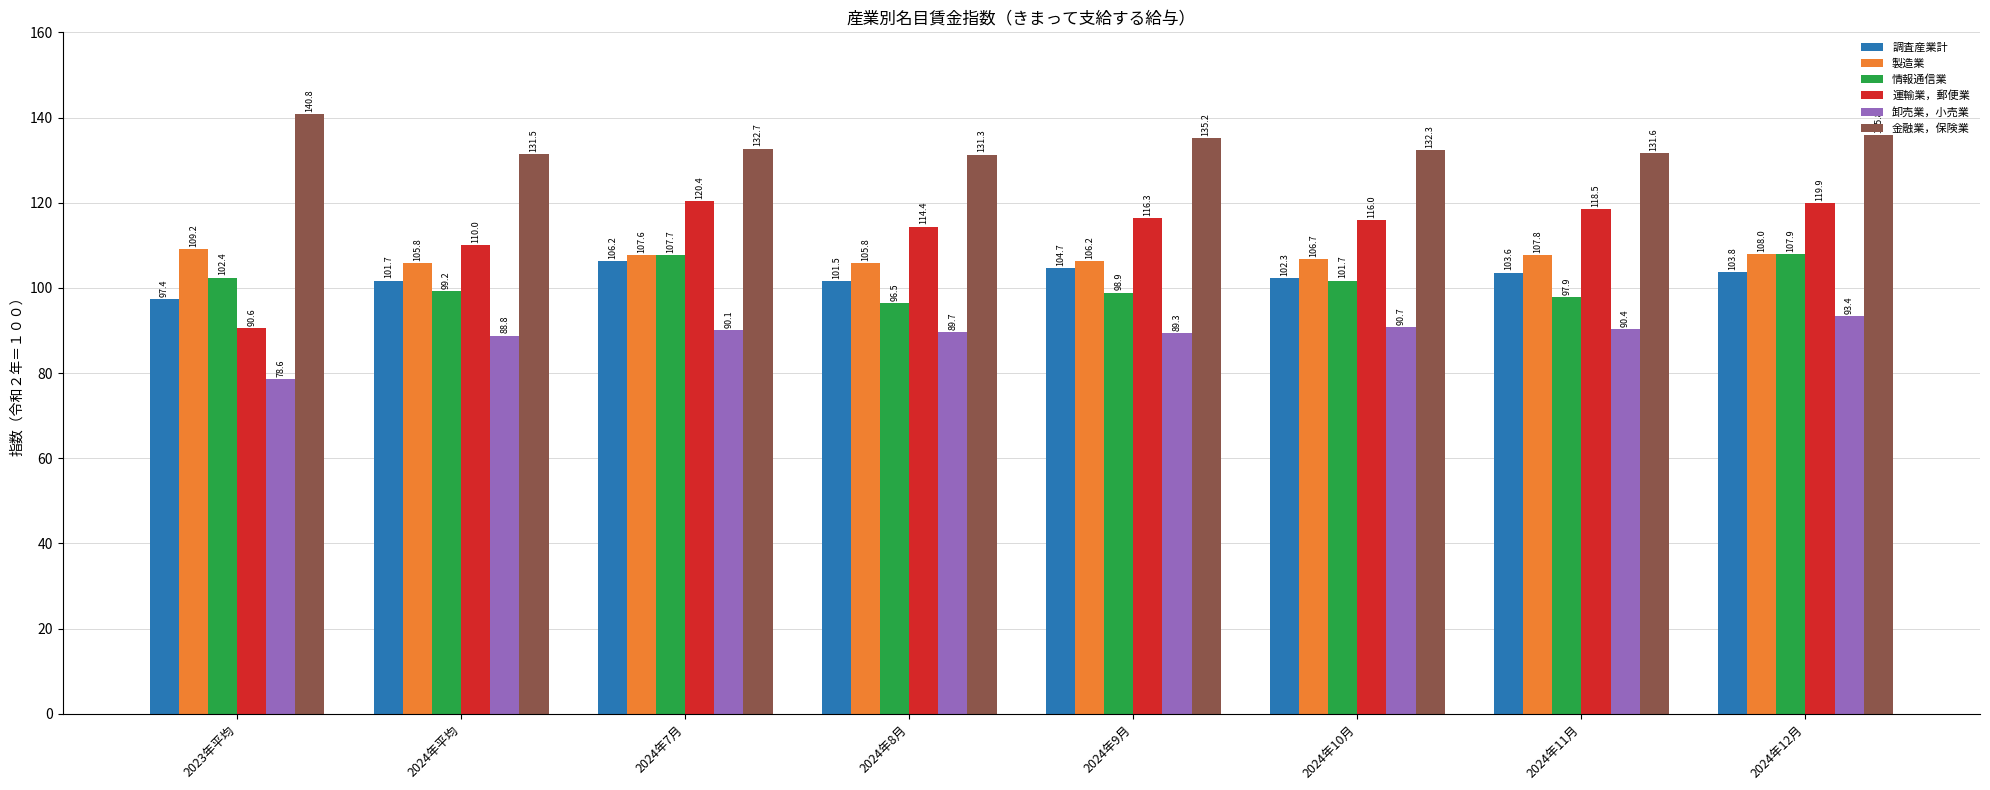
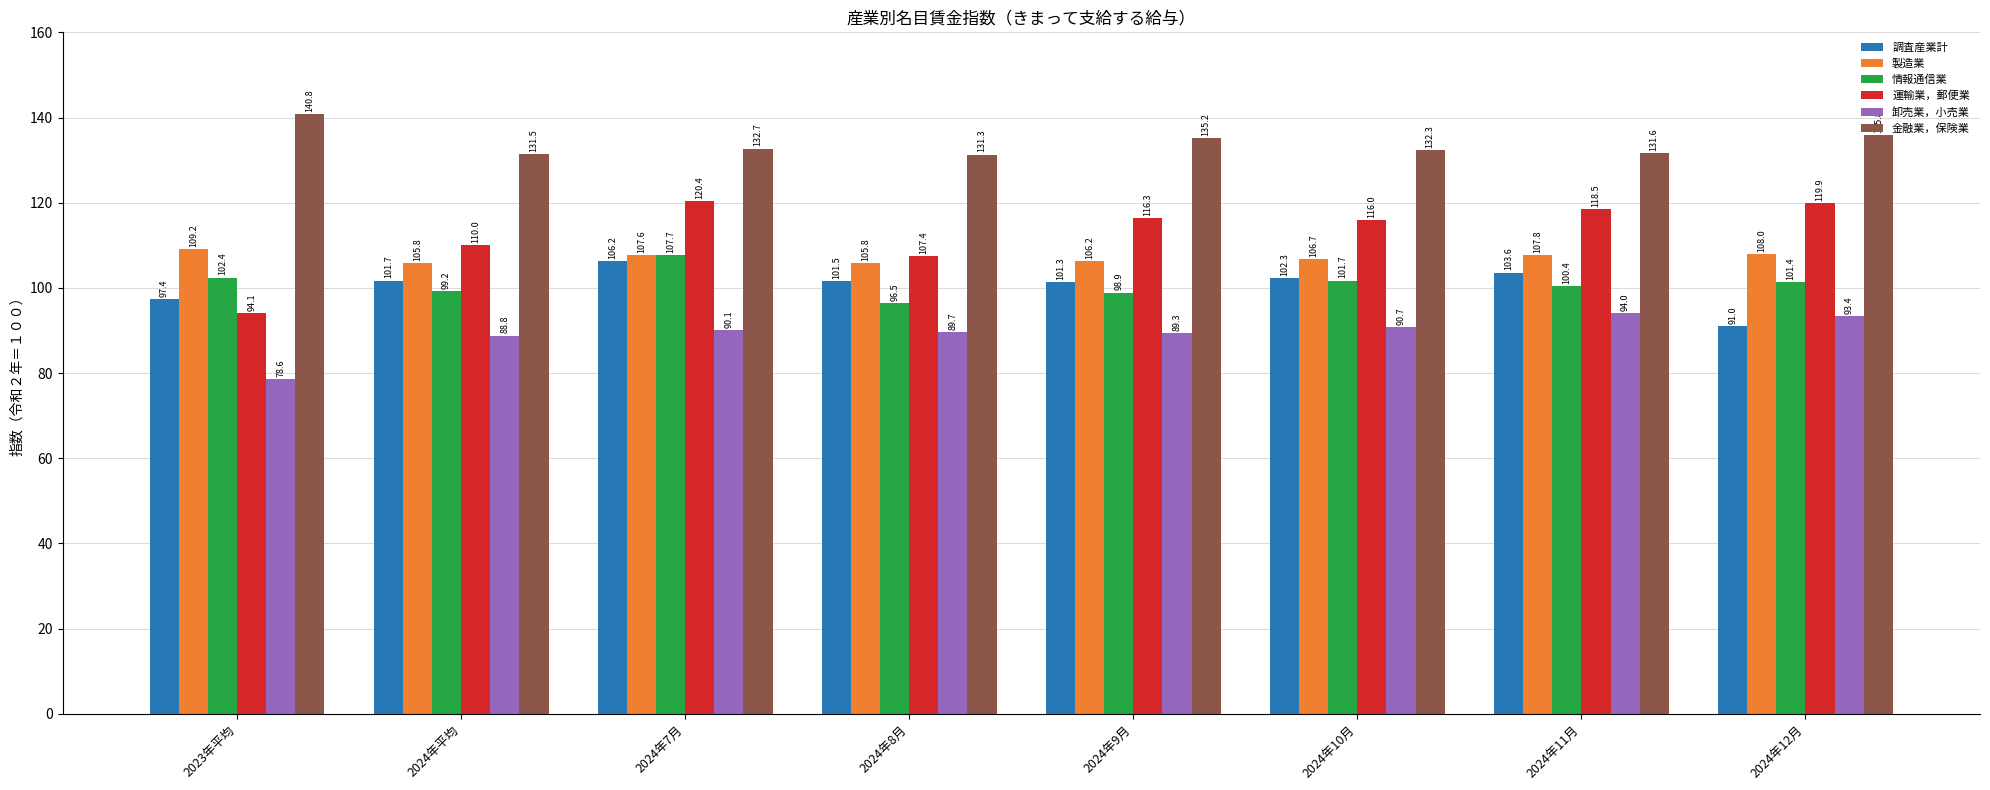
  {
    "調査産業計": {
      "2023年平均": 97.4,
      "2024年平均": 101.7,
      "2024年7月": 106.2,
      "2024年8月": 101.5,
-     "2024年9月": 104.7,
+     "2024年9月": 101.3,
      "2024年10月": 102.3,
      "2024年11月": 103.6,
-     "2024年12月": 103.8
+     "2024年12月": 91.0
    },
    "製造業": {
      "2023年平均": 109.2,
      "2024年平均": 105.8,
      "2024年7月": 107.6,
      "2024年8月": 105.8,
      "2024年9月": 106.2,
      "2024年10月": 106.7,
      "2024年11月": 107.8,
      "2024年12月": 108.0
    },
    "情報通信業": {
      "2023年平均": 102.4,
      "2024年平均": 99.2,
      "2024年7月": 107.7,
      "2024年8月": 96.5,
      "2024年9月": 98.9,
      "2024年10月": 101.7,
-     "2024年11月": 97.9,
-     "2024年12月": 107.9
+     "2024年11月": 100.4,
+     "2024年12月": 101.4
    },
    "運輸業，郵便業": {
-     "2023年平均": 90.6,
+     "2023年平均": 94.1,
      "2024年平均": 110.0,
      "2024年7月": 120.4,
-     "2024年8月": 114.4,
+     "2024年8月": 107.4,
      "2024年9月": 116.3,
      "2024年10月": 116.0,
      "2024年11月": 118.5,
      "2024年12月": 119.9
    },
    "卸売業，小売業": {
      "2023年平均": 78.6,
      "2024年平均": 88.8,
      "2024年7月": 90.1,
      "2024年8月": 89.7,
      "2024年9月": 89.3,
      "2024年10月": 90.7,
-     "2024年11月": 90.4,
+     "2024年11月": 94.0,
      "2024年12月": 93.4
    },
    "金融業，保険業": {
      "2023年平均": 140.8,
      "2024年平均": 131.5,
      "2024年7月": 132.7,
      "2024年8月": 131.3,
      "2024年9月": 135.2,
      "2024年10月": 132.3,
      "2024年11月": 131.6,
      "2024年12月": 135.8
    }
  }
